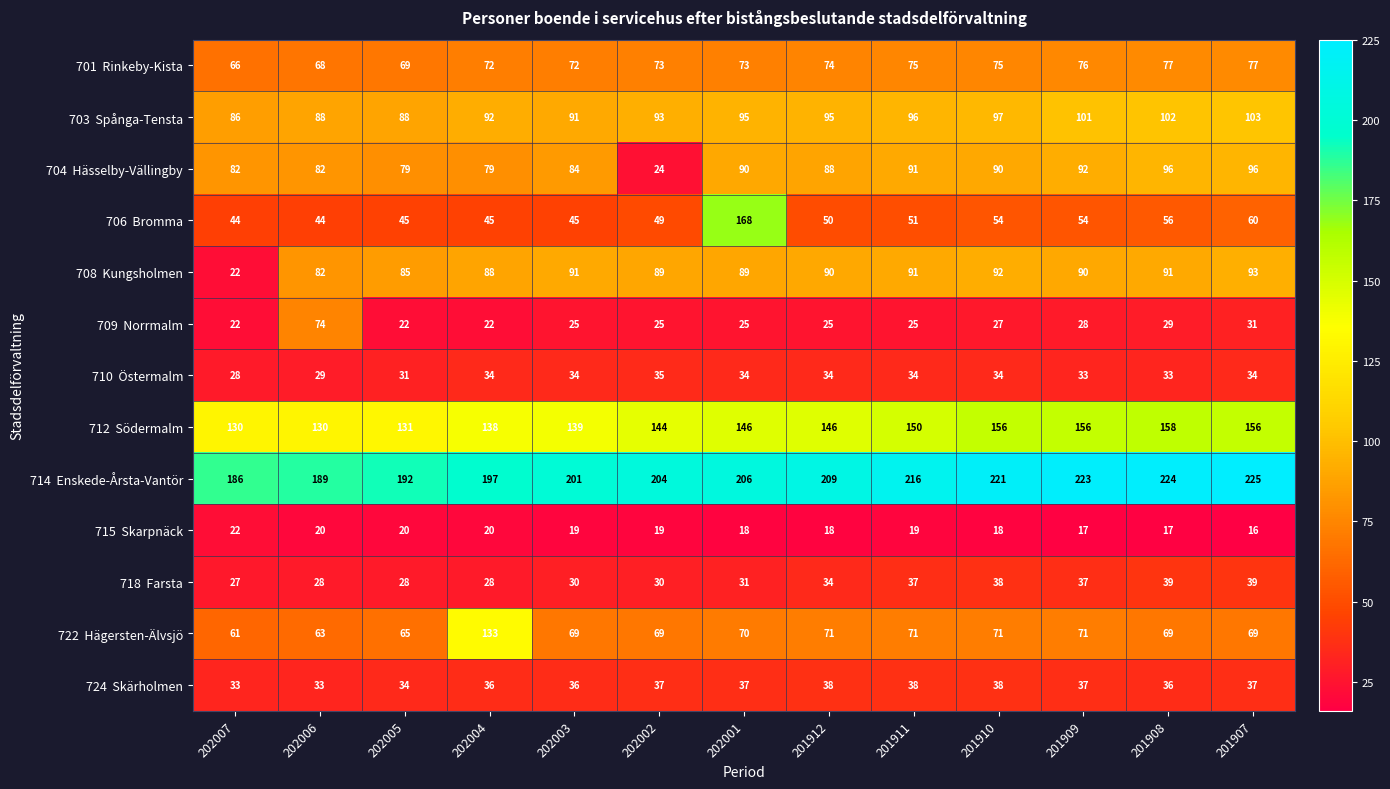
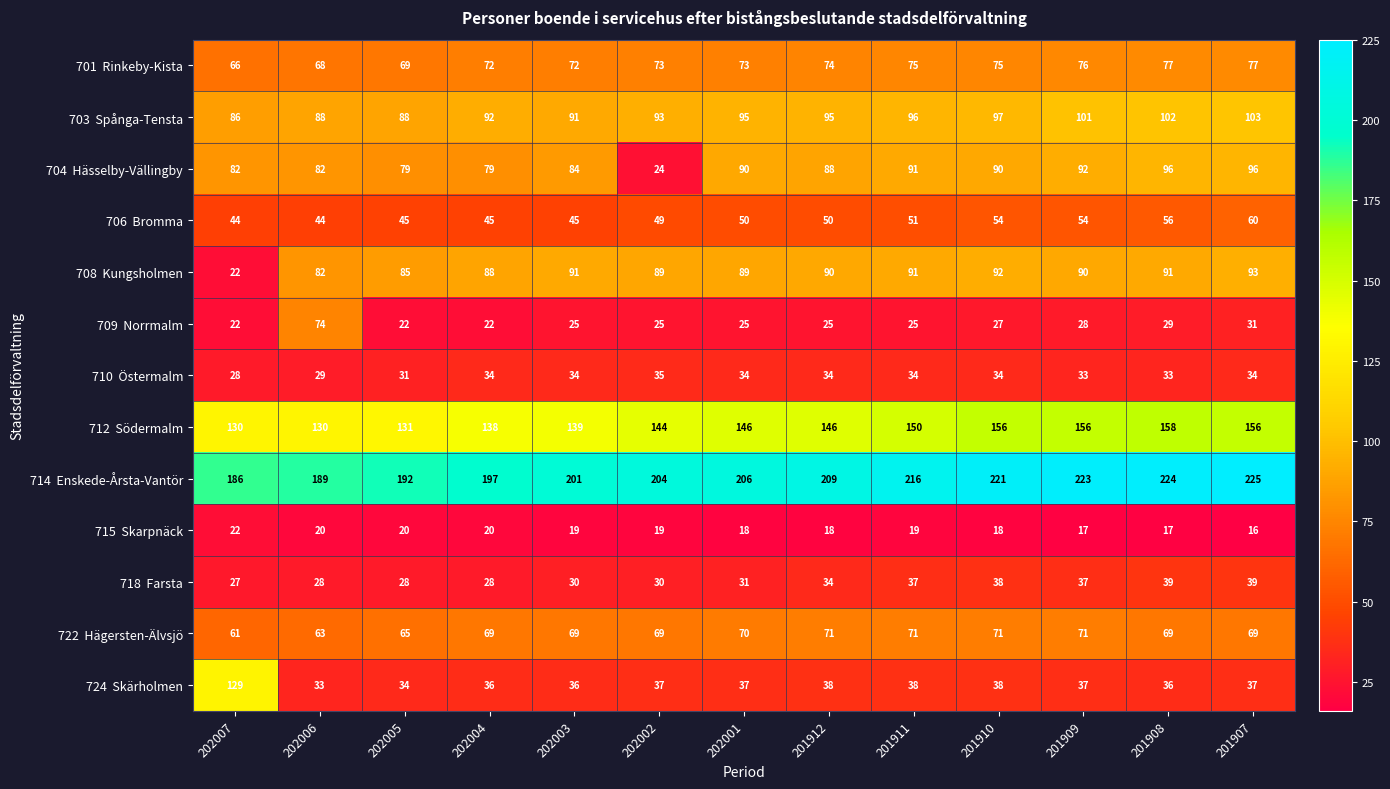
  {
    "701 Rinkeby-Kista": {
      "202007": 66,
      "202006": 68,
      "202005": 69,
      "202004": 72,
      "202003": 72,
      "202002": 73,
      "202001": 73,
      "201912": 74,
      "201911": 75,
      "201910": 75,
      "201909": 76,
      "201908": 77,
      "201907": 77
    },
    "703 Spånga-Tensta": {
      "202007": 86,
      "202006": 88,
      "202005": 88,
      "202004": 92,
      "202003": 91,
      "202002": 93,
      "202001": 95,
      "201912": 95,
      "201911": 96,
      "201910": 97,
      "201909": 101,
      "201908": 102,
      "201907": 103
    },
    "704 Hässelby-Vällingby": {
      "202007": 82,
      "202006": 82,
      "202005": 79,
      "202004": 79,
      "202003": 84,
      "202002": 24,
      "202001": 90,
      "201912": 88,
      "201911": 91,
      "201910": 90,
      "201909": 92,
      "201908": 96,
      "201907": 96
    },
    "706 Bromma": {
      "202007": 44,
      "202006": 44,
      "202005": 45,
      "202004": 45,
      "202003": 45,
      "202002": 49,
-     "202001": 168,
+     "202001": 50,
      "201912": 50,
      "201911": 51,
      "201910": 54,
      "201909": 54,
      "201908": 56,
      "201907": 60
    },
    "708 Kungsholmen": {
      "202007": 22,
      "202006": 82,
      "202005": 85,
      "202004": 88,
      "202003": 91,
      "202002": 89,
      "202001": 89,
      "201912": 90,
      "201911": 91,
      "201910": 92,
      "201909": 90,
      "201908": 91,
      "201907": 93
    },
    "709 Norrmalm": {
      "202007": 22,
      "202006": 74,
      "202005": 22,
      "202004": 22,
      "202003": 25,
      "202002": 25,
      "202001": 25,
      "201912": 25,
      "201911": 25,
      "201910": 27,
      "201909": 28,
      "201908": 29,
      "201907": 31
    },
    "710 Östermalm": {
      "202007": 28,
      "202006": 29,
      "202005": 31,
      "202004": 34,
      "202003": 34,
      "202002": 35,
      "202001": 34,
      "201912": 34,
      "201911": 34,
      "201910": 34,
      "201909": 33,
      "201908": 33,
      "201907": 34
    },
    "712 Södermalm": {
      "202007": 130,
      "202006": 130,
      "202005": 131,
      "202004": 138,
      "202003": 139,
      "202002": 144,
      "202001": 146,
      "201912": 146,
      "201911": 150,
      "201910": 156,
      "201909": 156,
      "201908": 158,
      "201907": 156
    },
    "714 Enskede-Årsta-Vantör": {
      "202007": 186,
      "202006": 189,
      "202005": 192,
      "202004": 197,
      "202003": 201,
      "202002": 204,
      "202001": 206,
      "201912": 209,
      "201911": 216,
      "201910": 221,
      "201909": 223,
      "201908": 224,
      "201907": 225
    },
    "715 Skarpnäck": {
      "202007": 22,
      "202006": 20,
      "202005": 20,
      "202004": 20,
      "202003": 19,
      "202002": 19,
      "202001": 18,
      "201912": 18,
      "201911": 19,
      "201910": 18,
      "201909": 17,
      "201908": 17,
      "201907": 16
    },
    "718 Farsta": {
      "202007": 27,
      "202006": 28,
      "202005": 28,
      "202004": 28,
      "202003": 30,
      "202002": 30,
      "202001": 31,
      "201912": 34,
      "201911": 37,
      "201910": 38,
      "201909": 37,
      "201908": 39,
      "201907": 39
    },
    "722 Hägersten-Älvsjö": {
      "202007": 61,
      "202006": 63,
      "202005": 65,
-     "202004": 133,
+     "202004": 69,
      "202003": 69,
      "202002": 69,
      "202001": 70,
      "201912": 71,
      "201911": 71,
      "201910": 71,
      "201909": 71,
      "201908": 69,
      "201907": 69
    },
    "724 Skärholmen": {
-     "202007": 33,
+     "202007": 129,
      "202006": 33,
      "202005": 34,
      "202004": 36,
      "202003": 36,
      "202002": 37,
      "202001": 37,
      "201912": 38,
      "201911": 38,
      "201910": 38,
      "201909": 37,
      "201908": 36,
      "201907": 37
    }
  }
